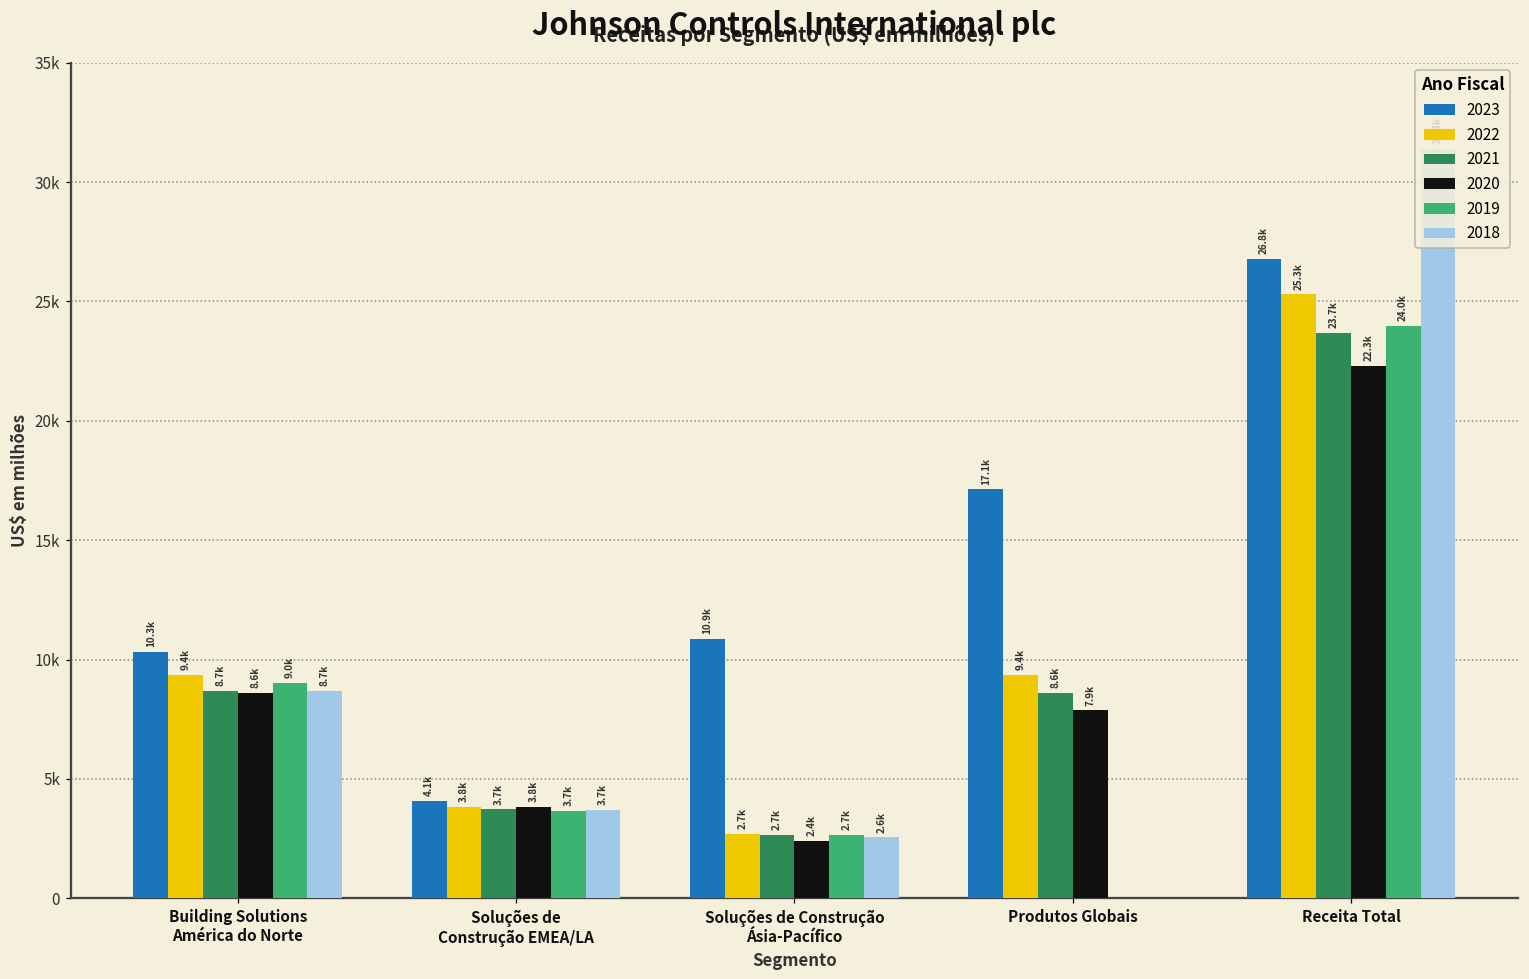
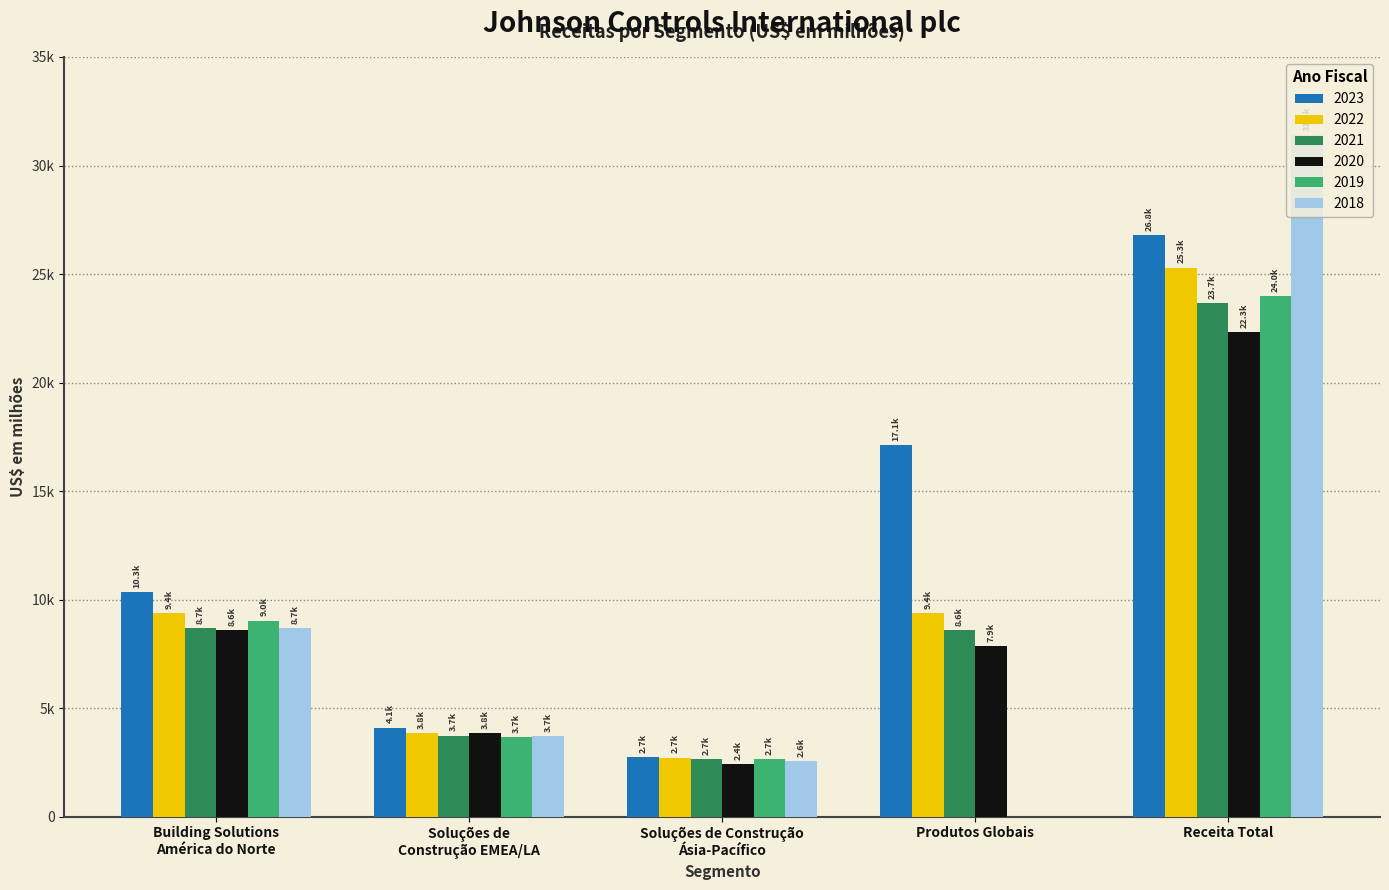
  {
    "2023": {
      "Building Solutions América do Norte": "10.3k",
      "Soluções de Construção EMEA/LA": "4.1k",
-     "Soluções de Construção Ásia-Pacífico": "10.9k",
+     "Soluções de Construção Ásia-Pacífico": "2.7k",
      "Produtos Globais": "17.1k",
      "Receita Total": "26.8k"
    },
    "2022": {
      "Building Solutions América do Norte": "9.4k",
      "Soluções de Construção EMEA/LA": "3.8k",
      "Soluções de Construção Ásia-Pacífico": "2.7k",
      "Produtos Globais": "9.4k",
      "Receita Total": "25.3k"
    },
    "2020": {
      "Building Solutions América do Norte": "8.6k",
      "Soluções de Construção EMEA/LA": "3.8k",
      "Soluções de Construção Ásia-Pacífico": "2.4k",
      "Produtos Globais": "7.9k",
      "Receita Total": "22.3k"
    },
    "2018": {
      "Building Solutions América do Norte": "8.7k",
      "Soluções de Construção EMEA/LA": "3.7k",
      "Soluções de Construção Ásia-Pacífico": "2.6k"
    }
  }
